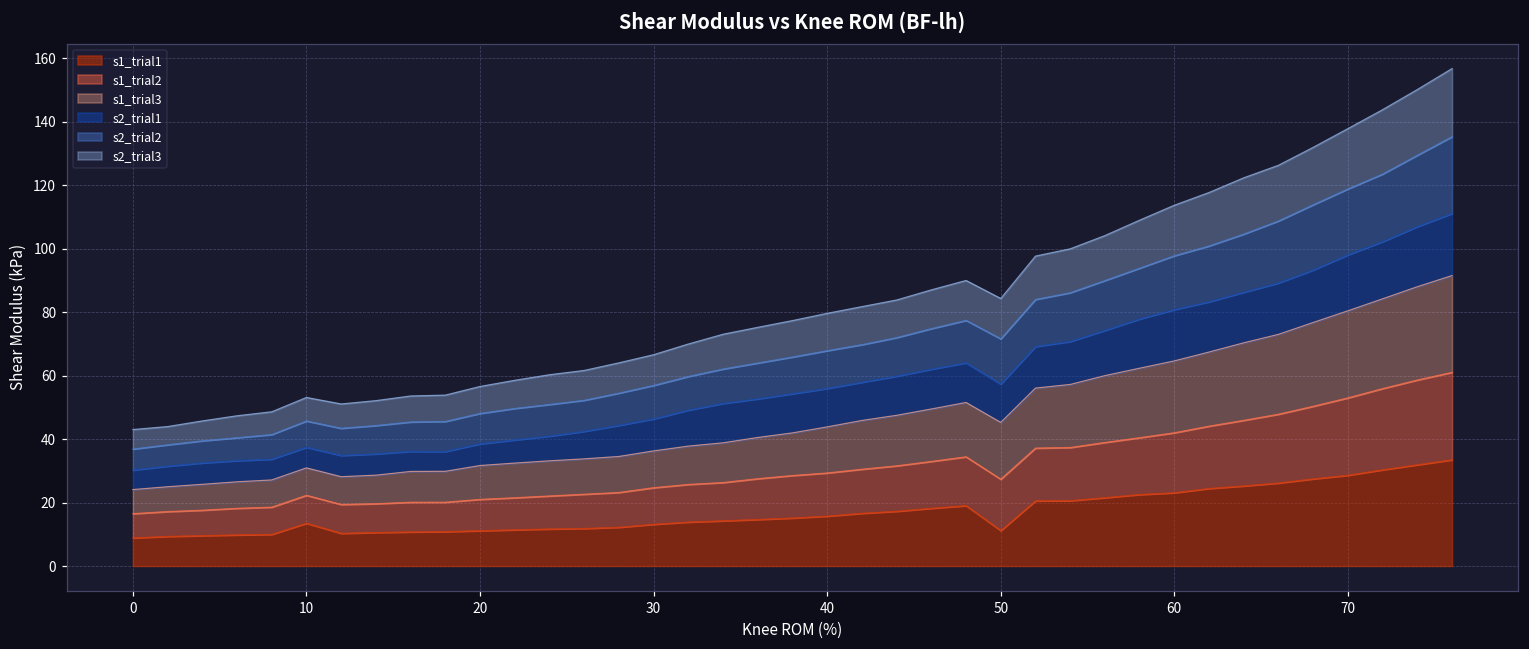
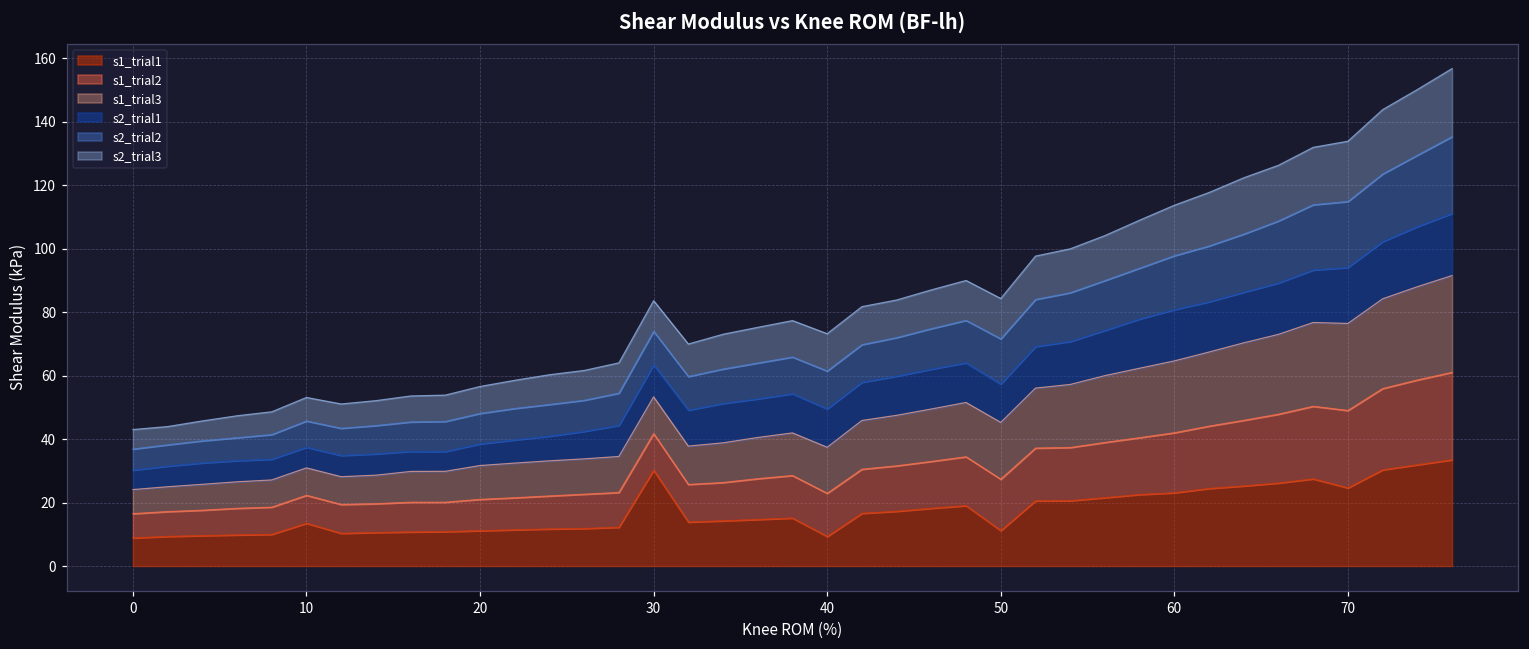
  {
    "s1_trial1": {
      "0": 9,
      "10": 13,
      "20": 11,
-     "30": 13,
-     "40": 16,
+     "30": 30,
+     "40": 9,
      "50": 11,
      "60": 23,
-     "70": 29
+     "70": 25
    }
  }
